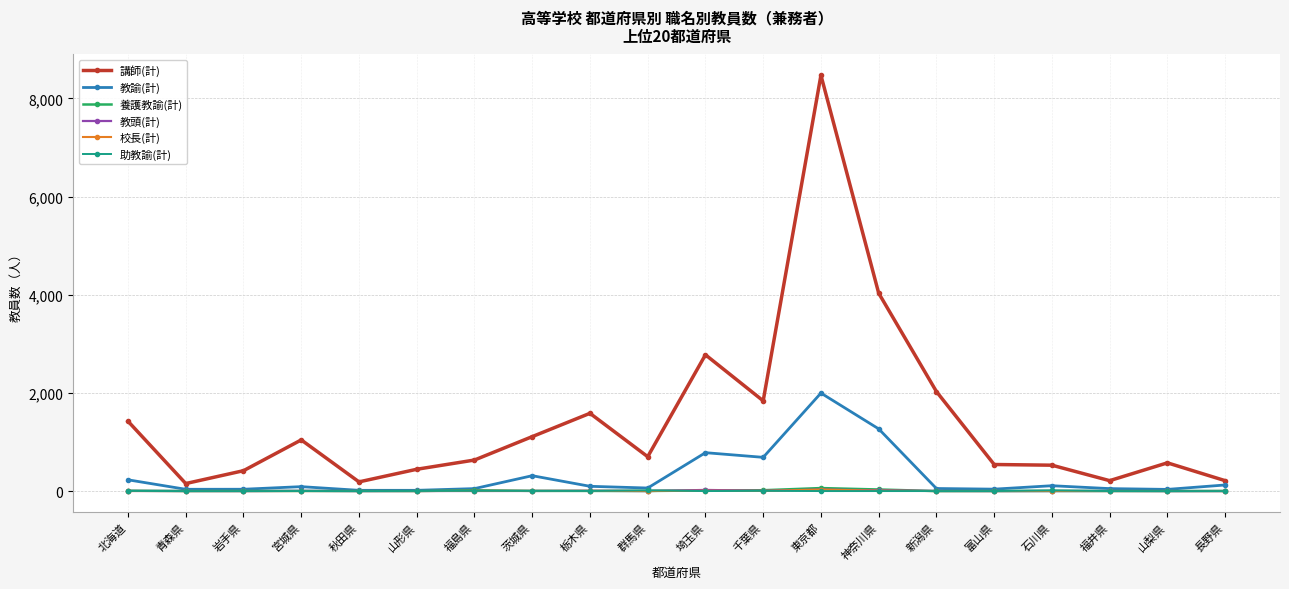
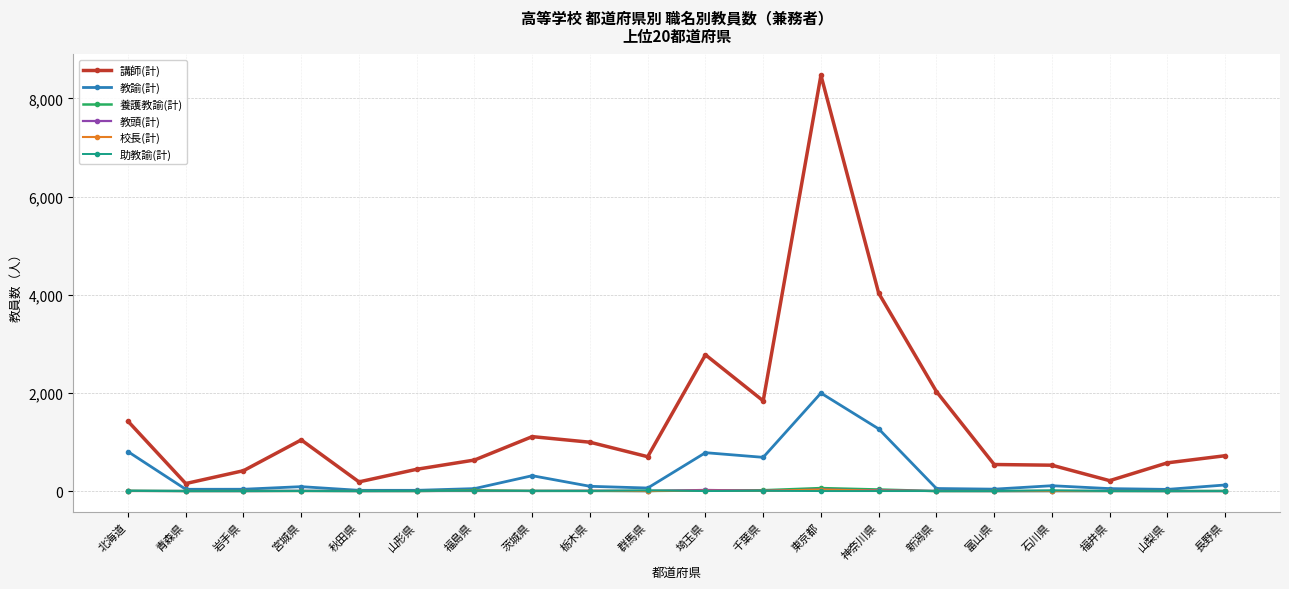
  {
    "講師(計)": {
      "北海道": "1,400",
      "青森県": "200",
      "岩手県": "400",
      "宮城県": "1,000",
      "秋田県": "200",
      "山形県": "400",
      "福島県": "600",
      "茨城県": "1,100",
-     "栃木県": "1,600",
+     "栃木県": "1,000",
      "群馬県": "700",
      "埼玉県": "2,800",
      "千葉県": "1,800",
      "東京都": "8,500",
      "神奈川県": "4,000",
      "新潟県": "2,000",
      "富山県": "500",
      "石川県": "500",
      "福井県": "200",
      "山梨県": "600",
-     "長野県": "200"
+     "長野県": "700"
    },
    "教諭(計)": {
-     "北海道": "200",
+     "北海道": "800",
      "宮城県": "100",
      "茨城県": "300",
      "栃木県": "100",
      "埼玉県": "800",
      "千葉県": "700",
      "東京都": "2,000",
      "神奈川県": "1,300",
      "石川県": "100",
      "長野県": "100"
    }
  }
